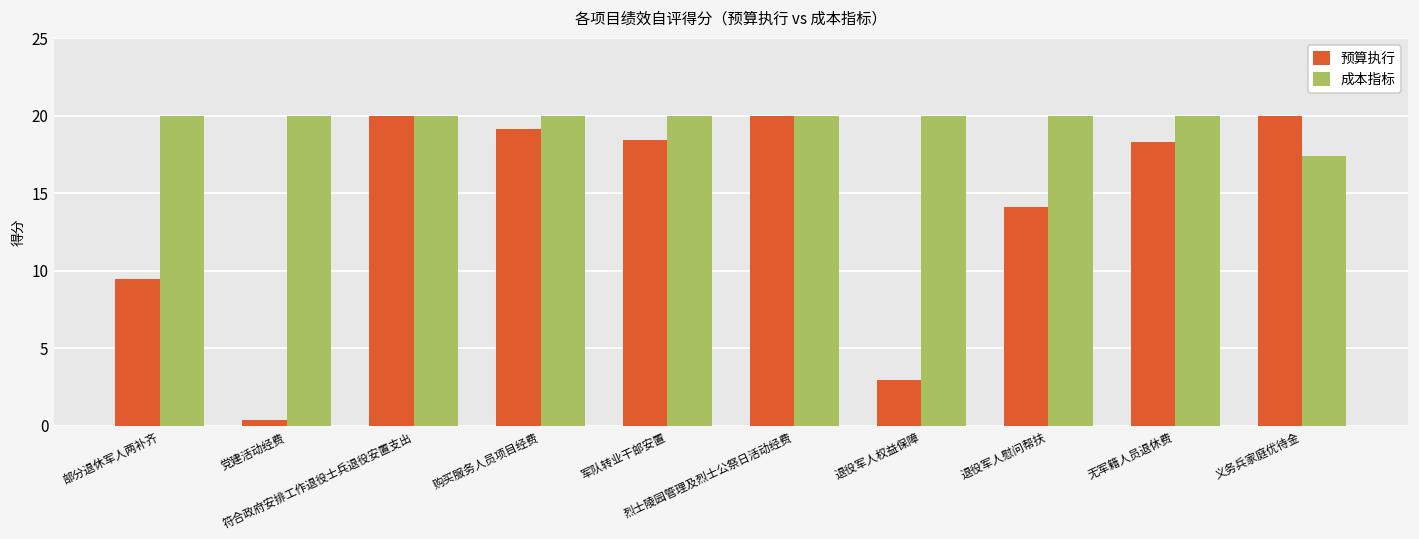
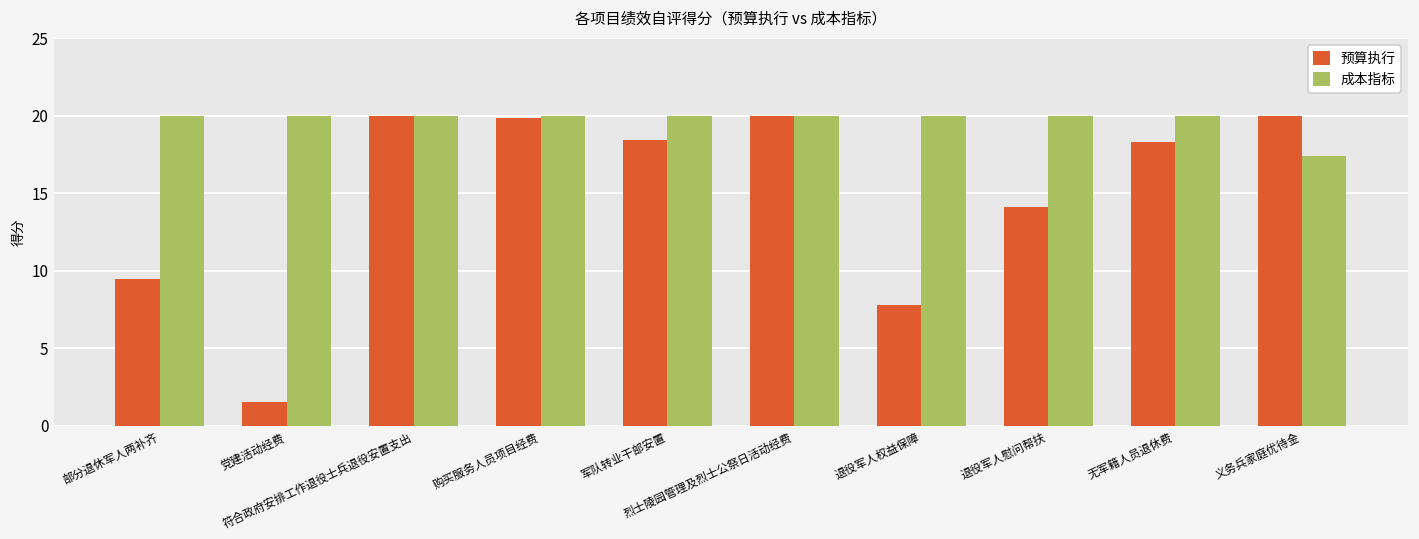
  {
    "预算执行": {
      "部分退休军人两补齐": 9.5,
-     "党建活动经费": 0.4,
+     "党建活动经费": 1.5,
      "符合政府安排工作退役士兵退役安置支出": 20.0,
-     "购买服务人员项目经费": 19.2,
+     "购买服务人员项目经费": 19.9,
      "军队转业干部安置": 18.4,
      "烈士陵园管理及烈士公祭日活动经费": 20.0,
-     "退役军人权益保障": 3.0,
+     "退役军人权益保障": 7.8,
      "退役军人慰问帮扶": 14.1,
      "无军籍人员退休费": 18.3,
      "义务兵家庭优待金": 20.0
    },
    "成本指标": {
      "部分退休军人两补齐": 20.0,
      "党建活动经费": 20.0,
      "符合政府安排工作退役士兵退役安置支出": 20.0,
      "购买服务人员项目经费": 20.0,
      "军队转业干部安置": 20.0,
      "烈士陵园管理及烈士公祭日活动经费": 20.0,
      "退役军人权益保障": 20.0,
      "退役军人慰问帮扶": 20.0,
      "无军籍人员退休费": 20.0,
      "义务兵家庭优待金": 17.4
    }
  }
